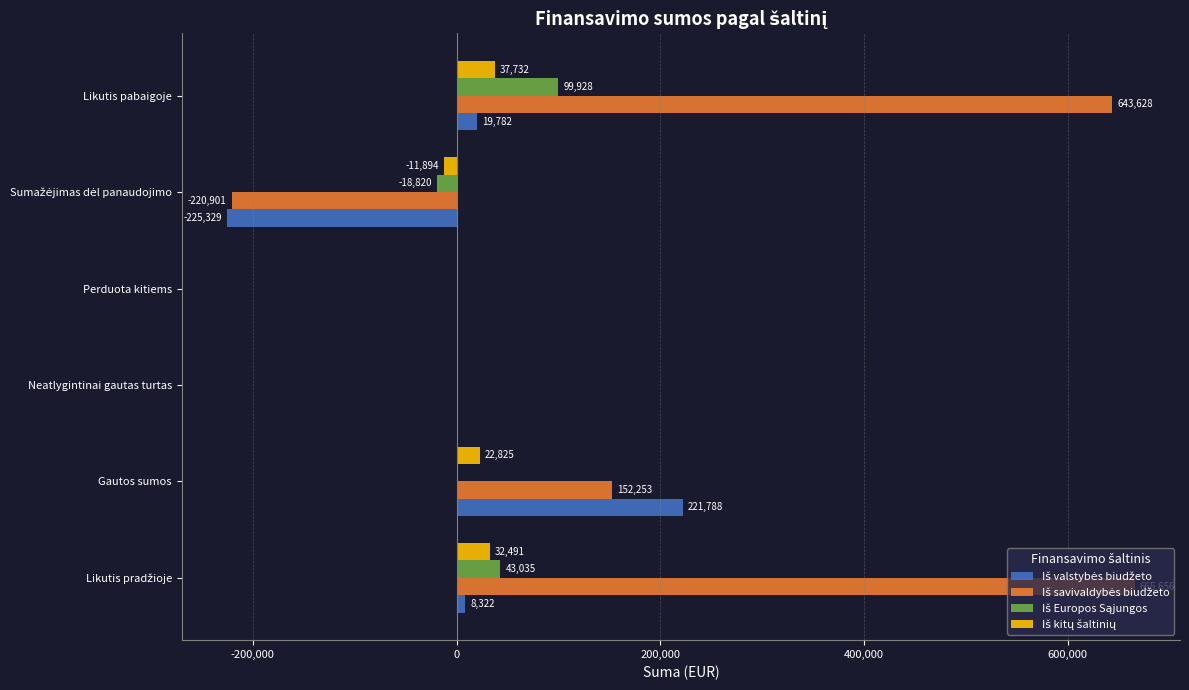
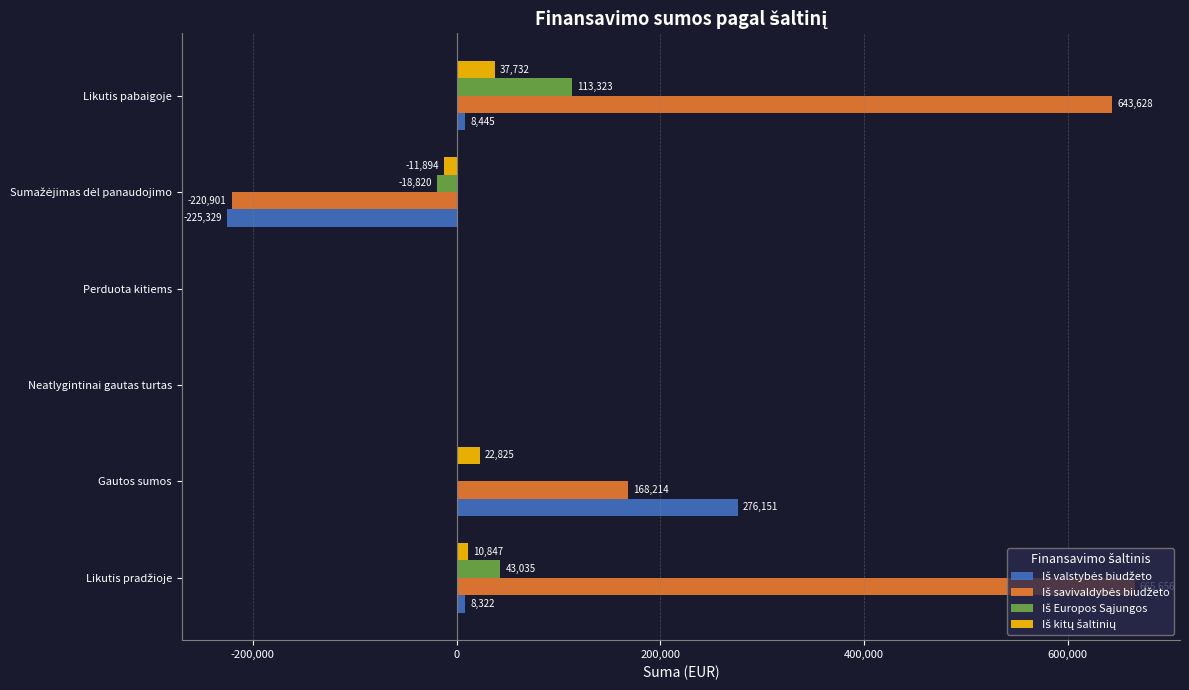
  {
    "Iš valstybės biudžeto": {
-     "Likutis pabaigoje": "19,782",
+     "Likutis pabaigoje": "8,445",
      "Sumažėjimas dėl panaudojimo": "-225,329",
-     "Gautos sumos": "221,788",
+     "Gautos sumos": "276,151",
      "Likutis pradžioje": "8,322"
    },
    "Iš savivaldybės biudžeto": {
      "Likutis pabaigoje": "643,628",
      "Sumažėjimas dėl panaudojimo": "-220,901",
-     "Gautos sumos": "152,253"
+     "Gautos sumos": "168,214"
    },
    "Iš Europos Sąjungos": {
-     "Likutis pabaigoje": "99,928",
+     "Likutis pabaigoje": "113,323",
      "Sumažėjimas dėl panaudojimo": "-18,820",
      "Likutis pradžioje": "43,035"
    },
    "Iš kitų šaltinių": {
      "Likutis pabaigoje": "37,732",
      "Sumažėjimas dėl panaudojimo": "-11,894",
      "Gautos sumos": "22,825",
-     "Likutis pradžioje": "32,491"
+     "Likutis pradžioje": "10,847"
    }
  }
